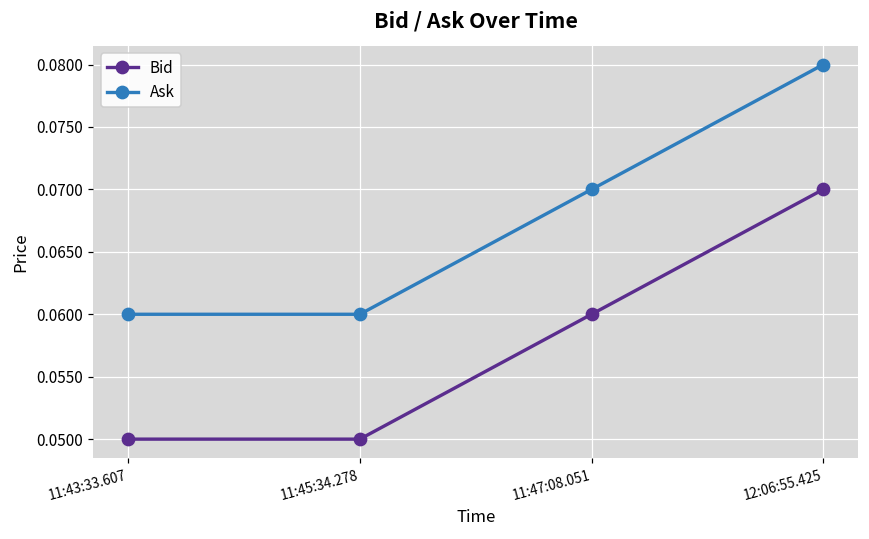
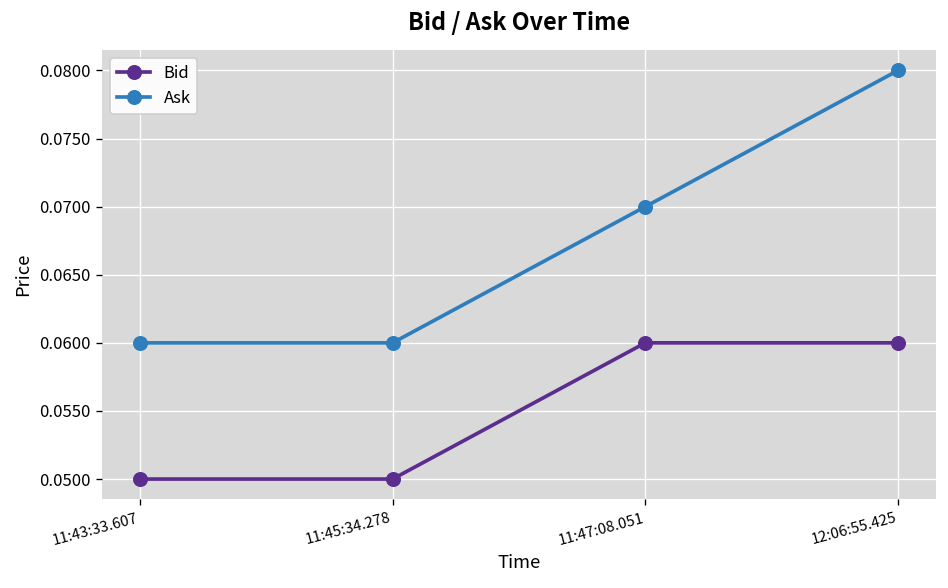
  {
    "Bid": {
      "11:43:33.607": 0.05,
      "11:45:34.278": 0.05,
      "11:47:08.051": 0.06,
-     "12:06:55.425": 0.07
+     "12:06:55.425": 0.06
    },
    "Ask": {
      "11:43:33.607": 0.06,
      "11:45:34.278": 0.06,
      "11:47:08.051": 0.07,
      "12:06:55.425": 0.08
    }
  }
